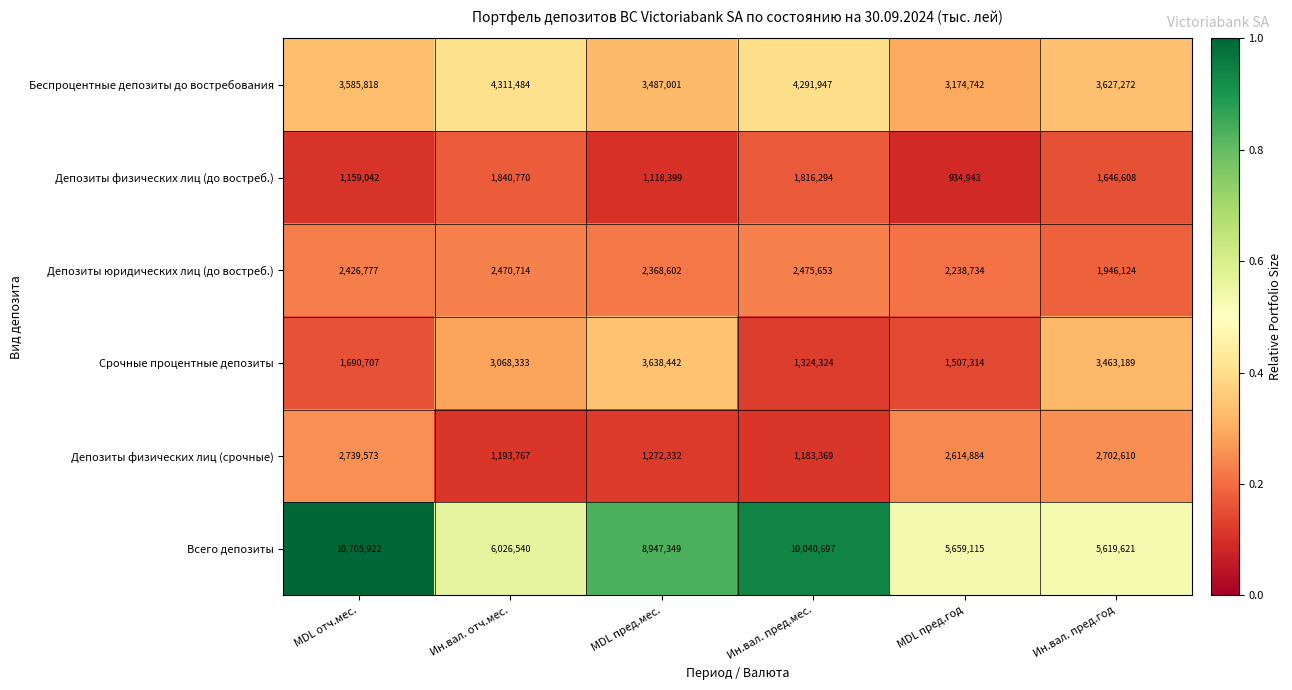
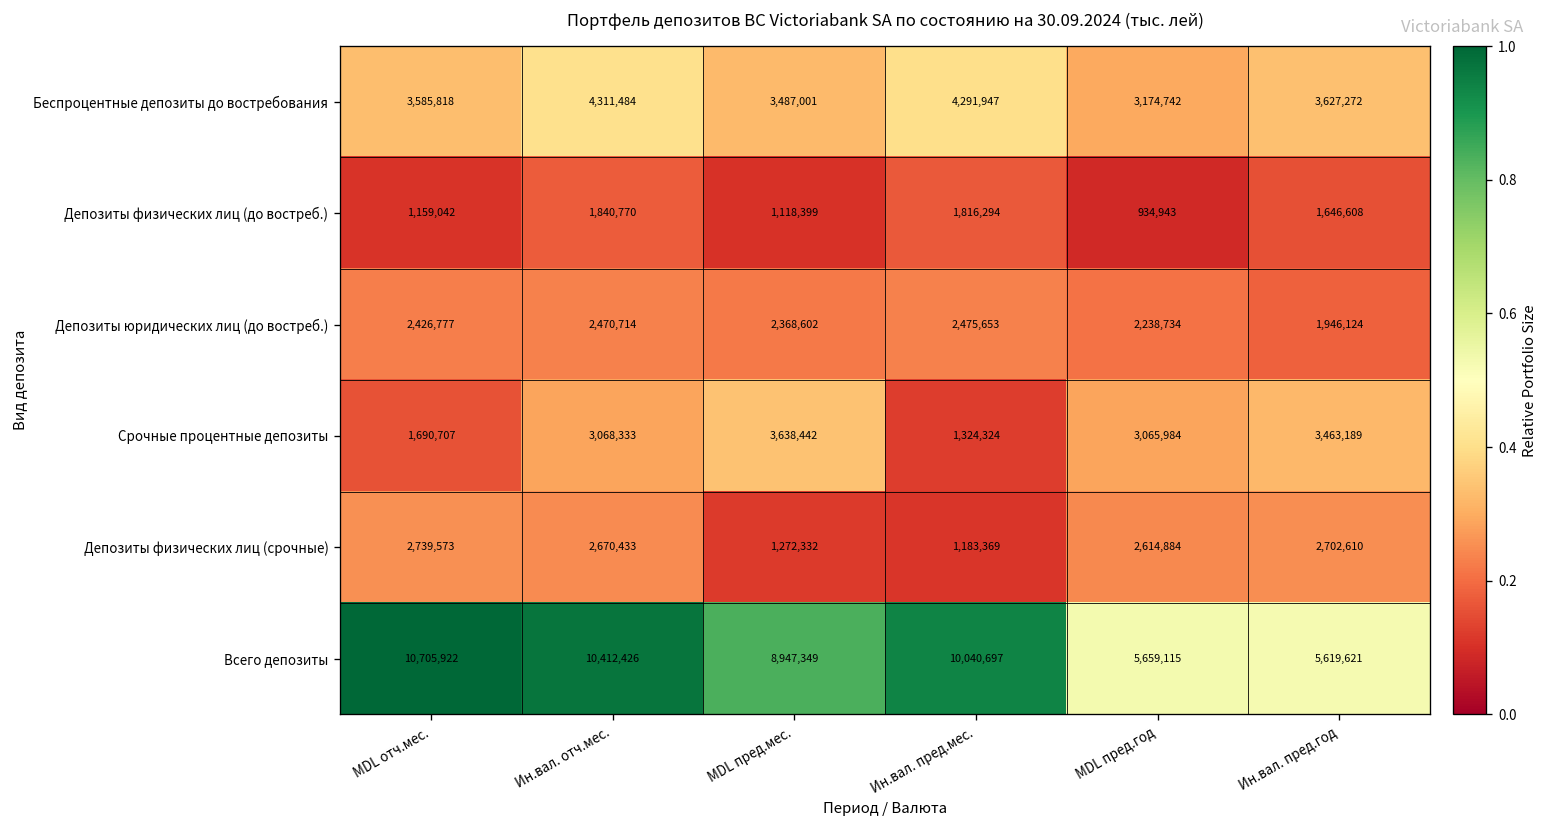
  {
    "Беспроцентные депозиты до востребования": {
      "MDL отч.мес.": "3,585,818",
      "Ин.вал. отч.мес.": "4,311,484",
      "MDL пред.мес.": "3,487,001",
      "Ин.вал. пред.мес.": "4,291,947",
      "MDL пред.год": "3,174,742",
      "Ин.вал. пред.год": "3,627,272"
    },
    "Депозиты физических лиц (до востреб.)": {
      "MDL отч.мес.": "1,159,042",
      "Ин.вал. отч.мес.": "1,840,770",
      "MDL пред.мес.": "1,118,399",
      "Ин.вал. пред.мес.": "1,816,294",
      "MDL пред.год": "934,943",
      "Ин.вал. пред.год": "1,646,608"
    },
    "Депозиты юридических лиц (до востреб.)": {
      "MDL отч.мес.": "2,426,777",
      "Ин.вал. отч.мес.": "2,470,714",
      "MDL пред.мес.": "2,368,602",
      "Ин.вал. пред.мес.": "2,475,653",
      "MDL пред.год": "2,238,734",
      "Ин.вал. пред.год": "1,946,124"
    },
    "Срочные процентные депозиты": {
      "MDL отч.мес.": "1,690,707",
      "Ин.вал. отч.мес.": "3,068,333",
      "MDL пред.мес.": "3,638,442",
      "Ин.вал. пред.мес.": "1,324,324",
-     "MDL пред.год": "1,507,314",
+     "MDL пред.год": "3,065,984",
      "Ин.вал. пред.год": "3,463,189"
    },
    "Депозиты физических лиц (срочные)": {
      "MDL отч.мес.": "2,739,573",
-     "Ин.вал. отч.мес.": "1,193,767",
+     "Ин.вал. отч.мес.": "2,670,433",
      "MDL пред.мес.": "1,272,332",
      "Ин.вал. пред.мес.": "1,183,369",
      "MDL пред.год": "2,614,884",
      "Ин.вал. пред.год": "2,702,610"
    },
    "Всего депозиты": {
      "MDL отч.мес.": "10,705,922",
-     "Ин.вал. отч.мес.": "6,026,540",
+     "Ин.вал. отч.мес.": "10,412,426",
      "MDL пред.мес.": "8,947,349",
      "Ин.вал. пред.мес.": "10,040,697",
      "MDL пред.год": "5,659,115",
      "Ин.вал. пред.год": "5,619,621"
    }
  }
